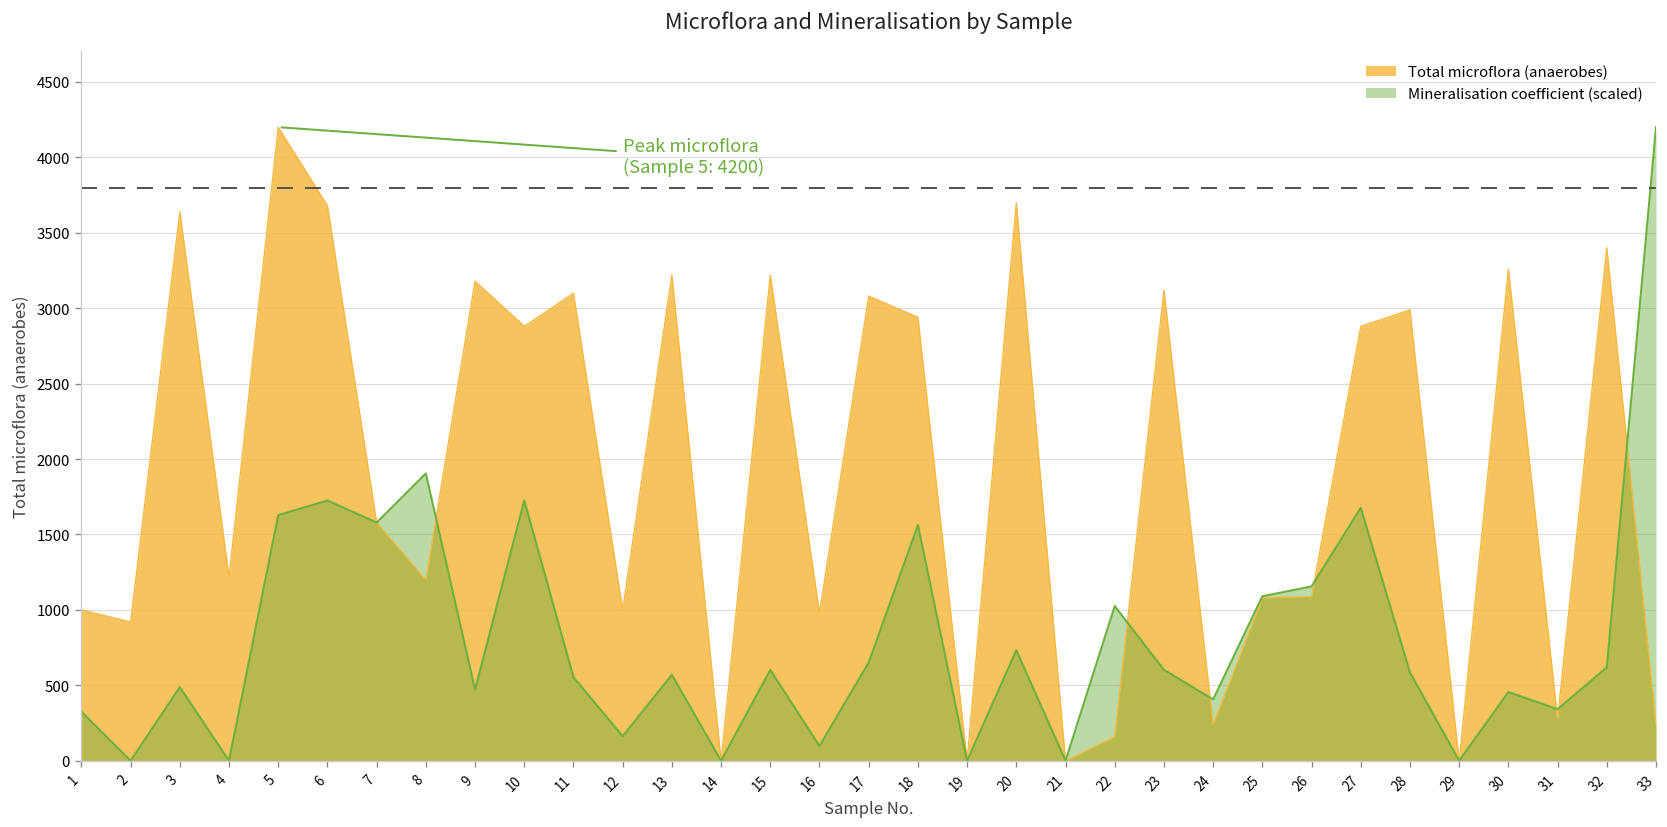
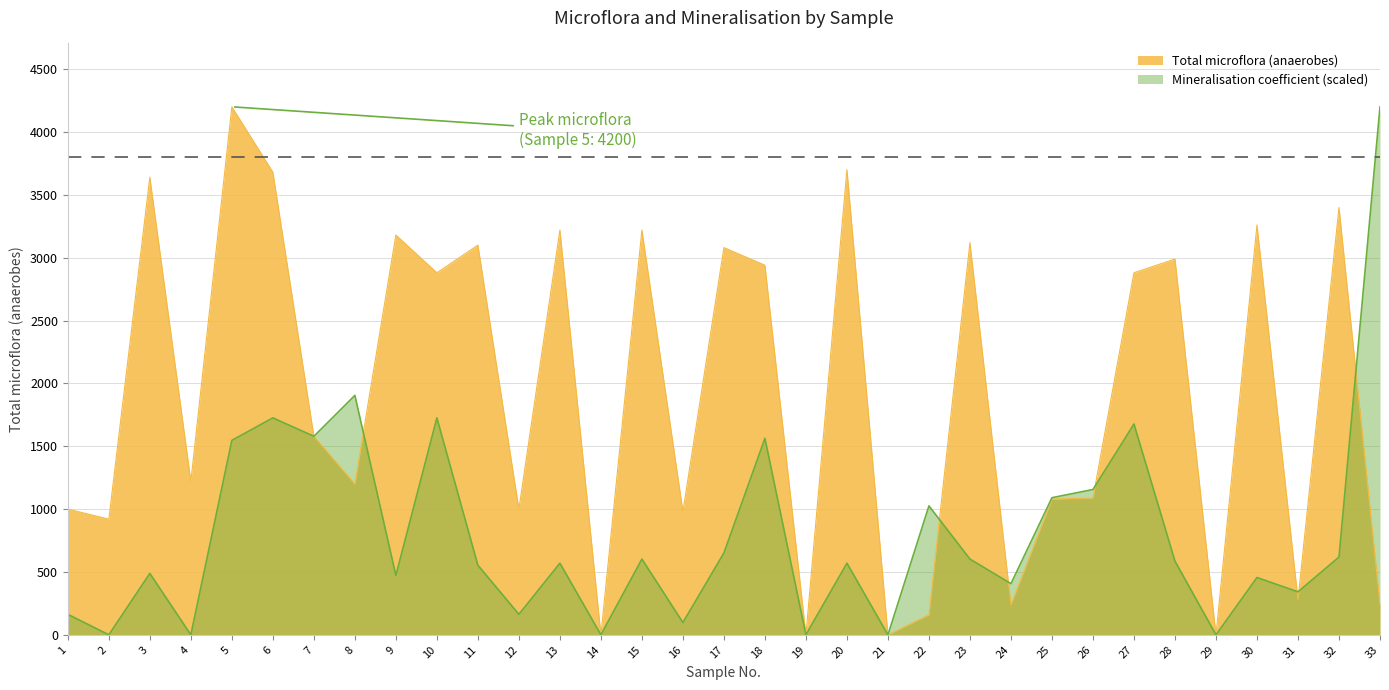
  {
    "Total microflora (anaerobes)": {
      "5": 4200
    },
    "Mineralisation coefficient (scaled)": {
-     "1": 330,
+     "1": 160,
      "2": 0,
      "3": 490,
      "4": 0,
-     "5": 1630,
+     "5": 1550,
      "6": 1730,
      "8": 1900,
      "9": 470,
      "10": 1730,
      "11": 550,
      "12": 160,
      "13": 570,
      "15": 600,
      "16": 100,
      "17": 650,
      "18": 1560,
-     "20": 730,
+     "20": 570,
      "22": 1030,
      "23": 600,
      "24": 410,
      "26": 1160,
      "27": 1680,
      "28": 590,
      "30": 460,
      "31": 340,
      "32": 620,
      "33": 4200
    }
  }
